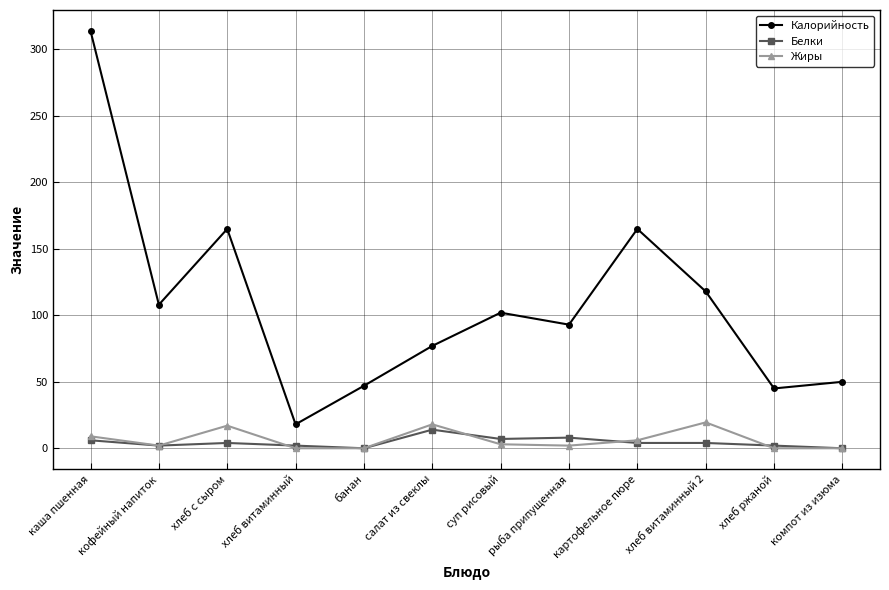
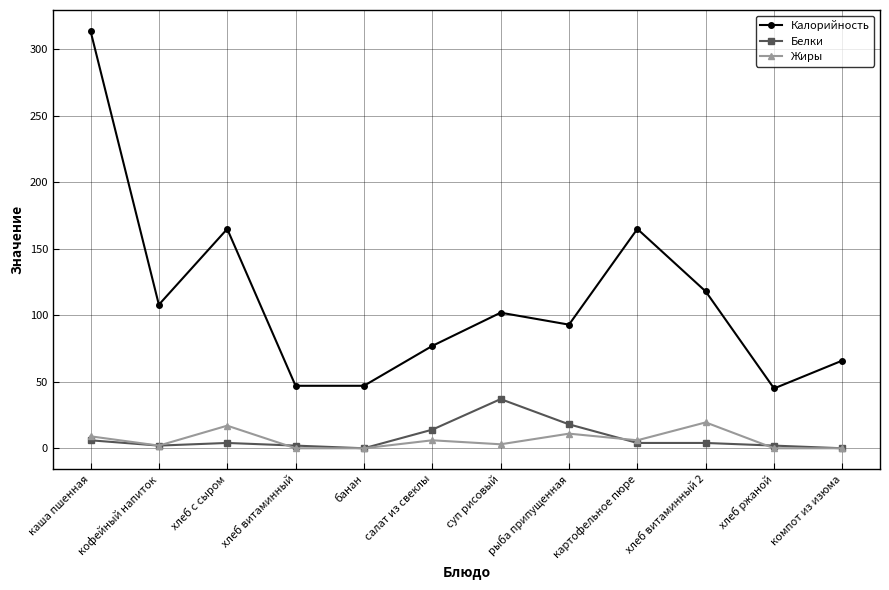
  {
    "Калорийность": {
      "каша пшенная": 314,
      "кофейный напиток": 108,
      "хлеб с сыром": 165,
-     "хлеб витаминный": 18,
+     "хлеб витаминный": 47,
      "банан": 47,
      "салат из свеклы": 77,
      "суп рисовый": 102,
      "рыба припущенная": 93,
      "картофельное пюре": 165,
      "хлеб витаминный 2": 118,
      "хлеб ржаной": 45,
-     "компот из изюма": 50
+     "компот из изюма": 66
    },
    "Белки": {
      "каша пшенная": 6,
      "хлеб с сыром": 4,
      "хлеб витаминный": 2,
      "салат из свеклы": 14,
-     "суп рисовый": 7,
-     "рыба припущенная": 8,
+     "суп рисовый": 37,
+     "рыба припущенная": 18,
      "картофельное пюре": 4,
      "хлеб витаминный 2": 4,
      "хлеб ржаной": 2
    },
    "Жиры": {
      "каша пшенная": 9,
      "хлеб с сыром": 17,
      "хлеб витаминный": 0,
-     "салат из свеклы": 18,
+     "салат из свеклы": 6,
      "суп рисовый": 3,
-     "рыба припущенная": 2,
+     "рыба припущенная": 11,
      "картофельное пюре": 6,
      "хлеб витаминный 2": 19,
      "хлеб ржаной": 0
    }
  }
